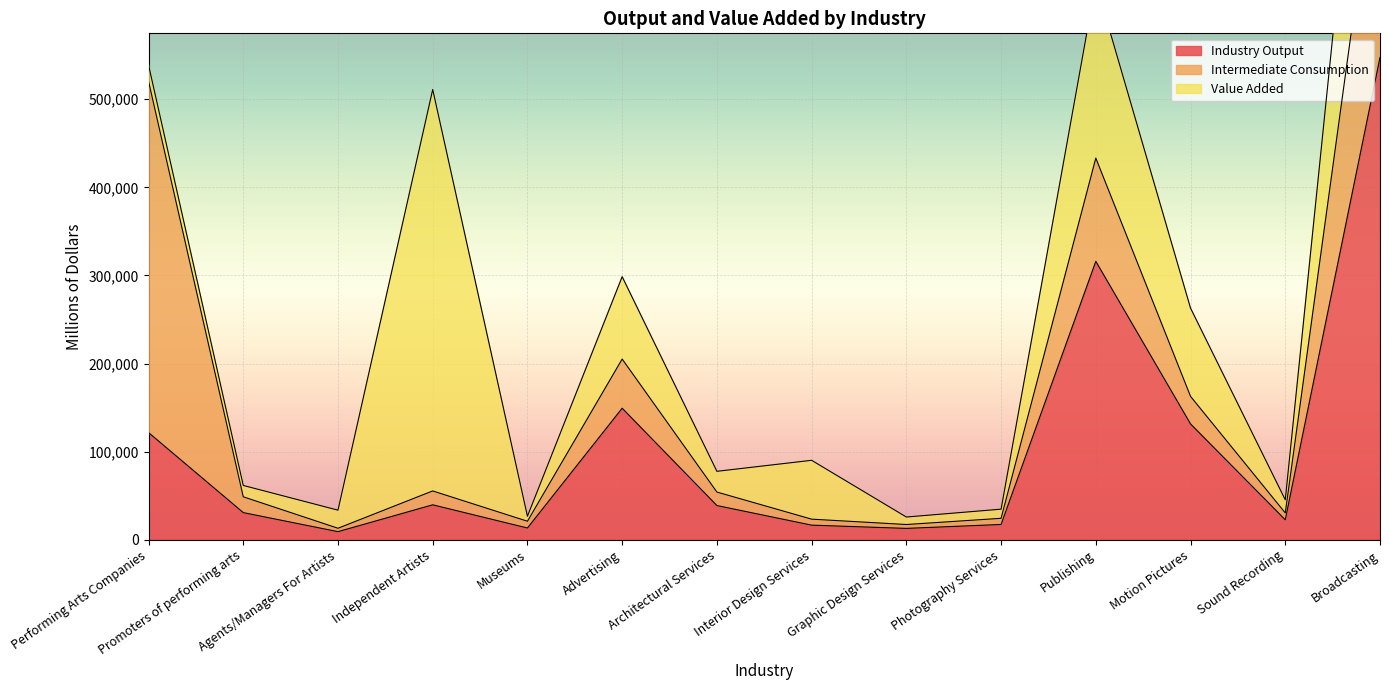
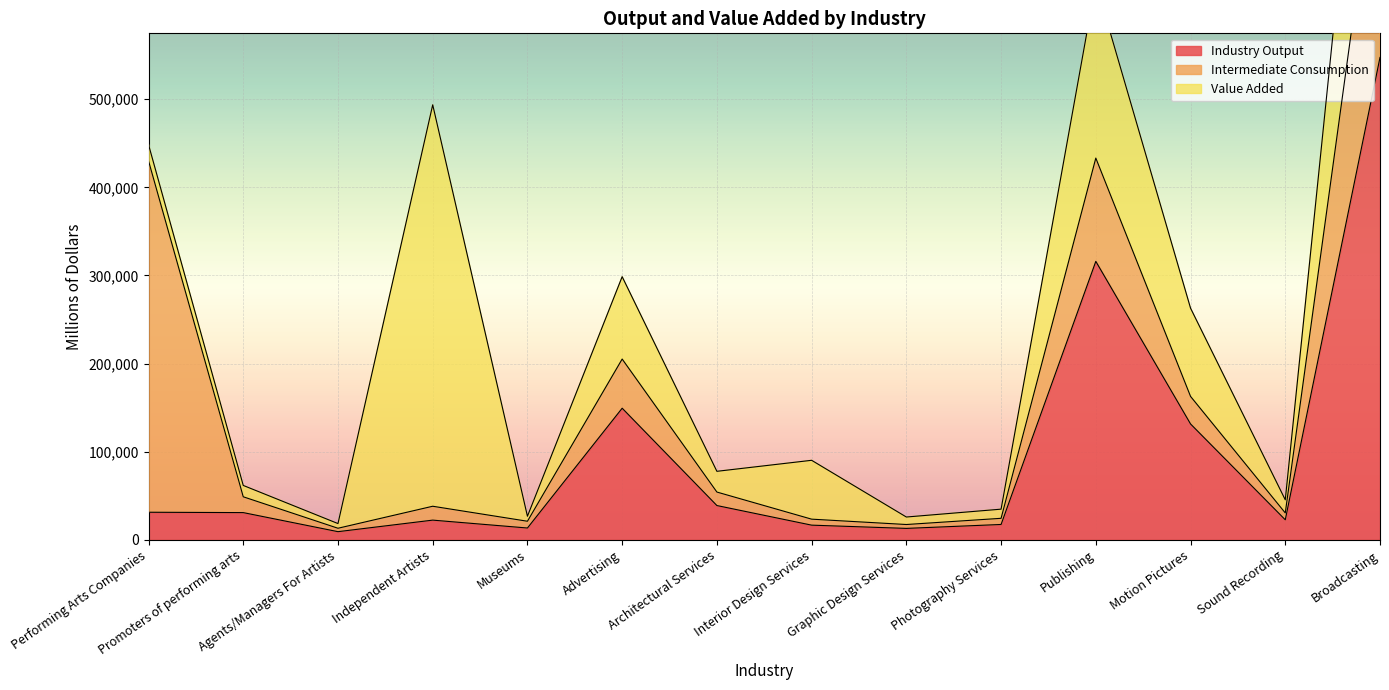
  {
    "Industry Output": {
-     "Performing Arts Companies": "120,000",
+     "Performing Arts Companies": "30,000",
      "Promoters of performing arts": "30,000",
      "Agents/Managers For Artists": "10,000",
-     "Independent Artists": "40,000",
+     "Independent Artists": "20,000",
      "Museums": "10,000",
      "Advertising": "150,000",
      "Architectural Services": "40,000",
      "Interior Design Services": "20,000",
      "Graphic Design Services": "10,000",
      "Photography Services": "20,000",
      "Publishing": "320,000",
      "Motion Pictures": "130,000",
      "Sound Recording": "20,000",
      "Broadcasting": "550,000"
    },
    "Intermediate Consumption": {
      "Performing Arts Companies": "400,000",
      "Promoters of performing arts": "20,000",
      "Agents/Managers For Artists": "0",
      "Independent Artists": "20,000",
      "Museums": "10,000",
      "Advertising": "60,000",
      "Architectural Services": "20,000",
      "Interior Design Services": "10,000",
      "Graphic Design Services": "0",
      "Photography Services": "10,000",
      "Publishing": "120,000",
      "Motion Pictures": "30,000",
      "Sound Recording": "10,000"
    },
    "Value Added": {
      "Performing Arts Companies": "20,000",
      "Promoters of performing arts": "10,000",
-     "Agents/Managers For Artists": "20,000",
+     "Agents/Managers For Artists": "10,000",
      "Independent Artists": "460,000",
      "Museums": "10,000",
      "Advertising": "90,000",
      "Architectural Services": "20,000",
      "Interior Design Services": "70,000",
      "Graphic Design Services": "10,000",
      "Photography Services": "10,000",
      "Motion Pictures": "100,000",
      "Sound Recording": "10,000"
    }
  }
